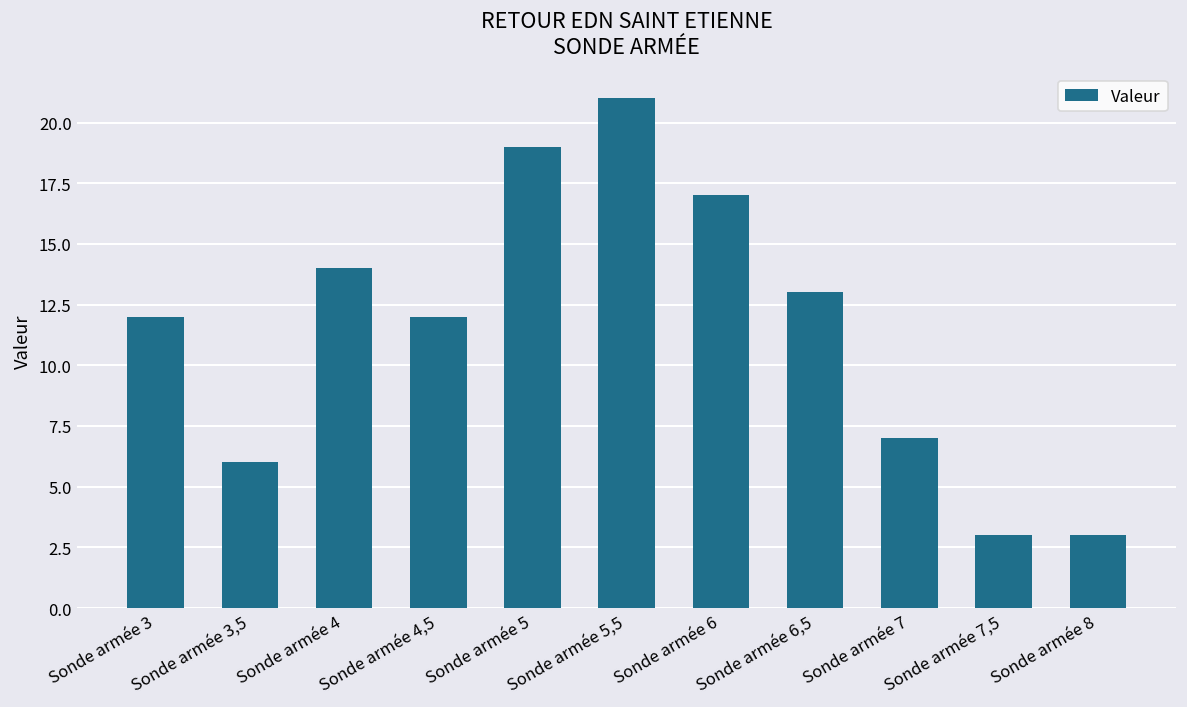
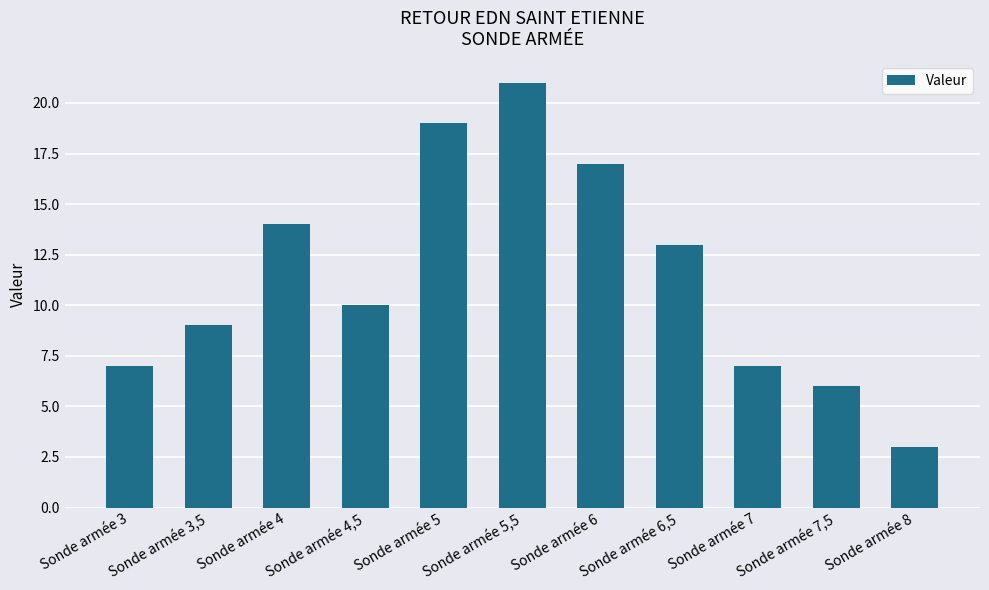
  {
-   "Sonde armée 3": 12,
-   "Sonde armée 3,5": 6,
+   "Sonde armée 3": 7,
+   "Sonde armée 3,5": 9,
    "Sonde armée 4": 14,
-   "Sonde armée 4,5": 12,
+   "Sonde armée 4,5": 10,
    "Sonde armée 5": 19,
    "Sonde armée 5,5": 21,
    "Sonde armée 6": 17,
    "Sonde armée 6,5": 13,
    "Sonde armée 7": 7,
-   "Sonde armée 7,5": 3,
+   "Sonde armée 7,5": 6,
    "Sonde armée 8": 3
  }
